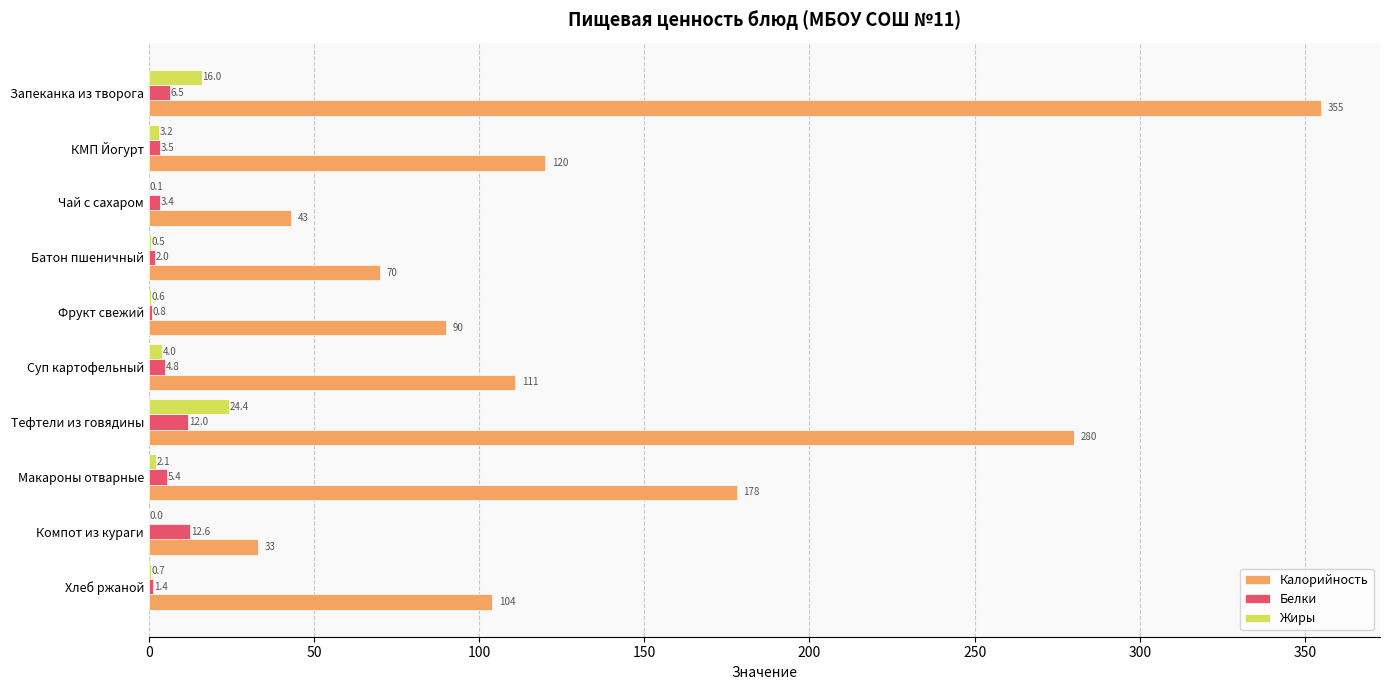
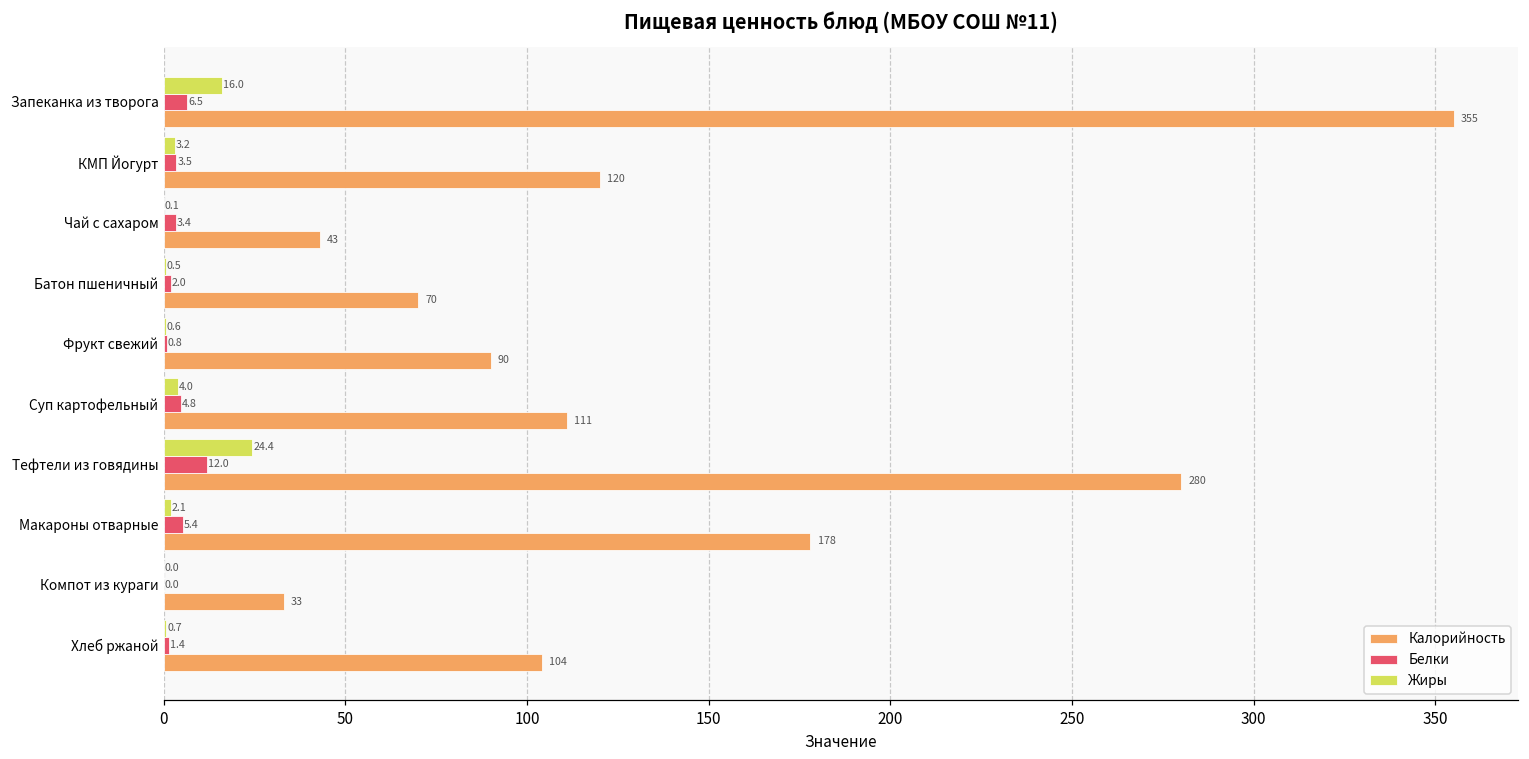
  {
    "Калорийность": {
      "Запеканка из творога": 355,
      "КМП Йогурт": 120,
      "Чай с сахаром": 43,
      "Батон пшеничный": 70,
      "Фрукт свежий": 90,
      "Суп картофельный": 111,
      "Тефтели из говядины": 280,
      "Макароны отварные": 178,
      "Компот из кураги": 33,
      "Хлеб ржаной": 104
    },
    "Белки": {
      "Запеканка из творога": 6.5,
      "КМП Йогурт": 3.5,
      "Чай с сахаром": 3.4,
      "Батон пшеничный": 2.0,
      "Фрукт свежий": 0.8,
      "Суп картофельный": 4.8,
      "Тефтели из говядины": 12.0,
      "Макароны отварные": 5.4,
-     "Компот из кураги": 12.6,
+     "Компот из кураги": 0.0,
      "Хлеб ржаной": 1.4
    },
    "Жиры": {
      "Запеканка из творога": 16.0,
      "КМП Йогурт": 3.2,
      "Чай с сахаром": 0.1,
      "Батон пшеничный": 0.5,
      "Фрукт свежий": 0.6,
      "Суп картофельный": 4.0,
      "Тефтели из говядины": 24.4,
      "Макароны отварные": 2.1,
      "Компот из кураги": 0.0,
      "Хлеб ржаной": 0.7
    }
  }
